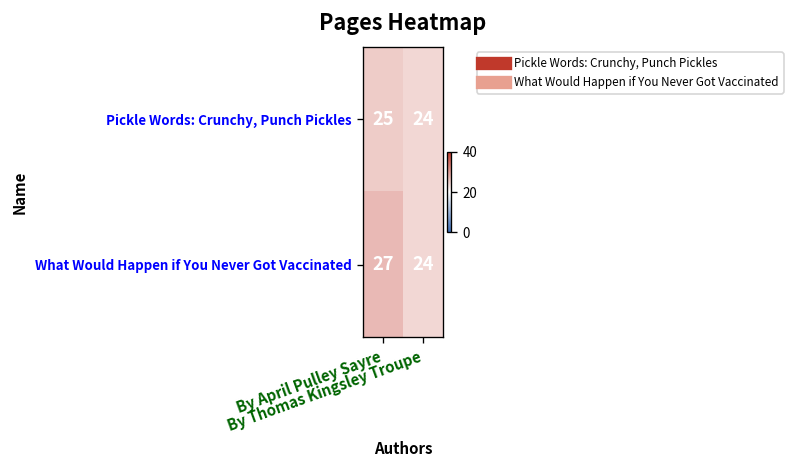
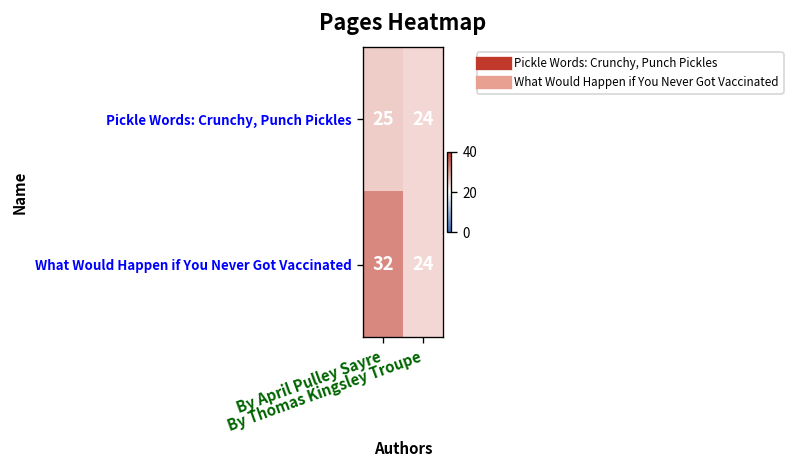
  {
    "Pickle Words: Crunchy, Punch Pickles": {
      "By April Pulley Sayre": 25
    },
    "What Would Happen if You Never Got Vaccinated": {
-     "By April Pulley Sayre": 27
+     "By April Pulley Sayre": 32
    }
  }
